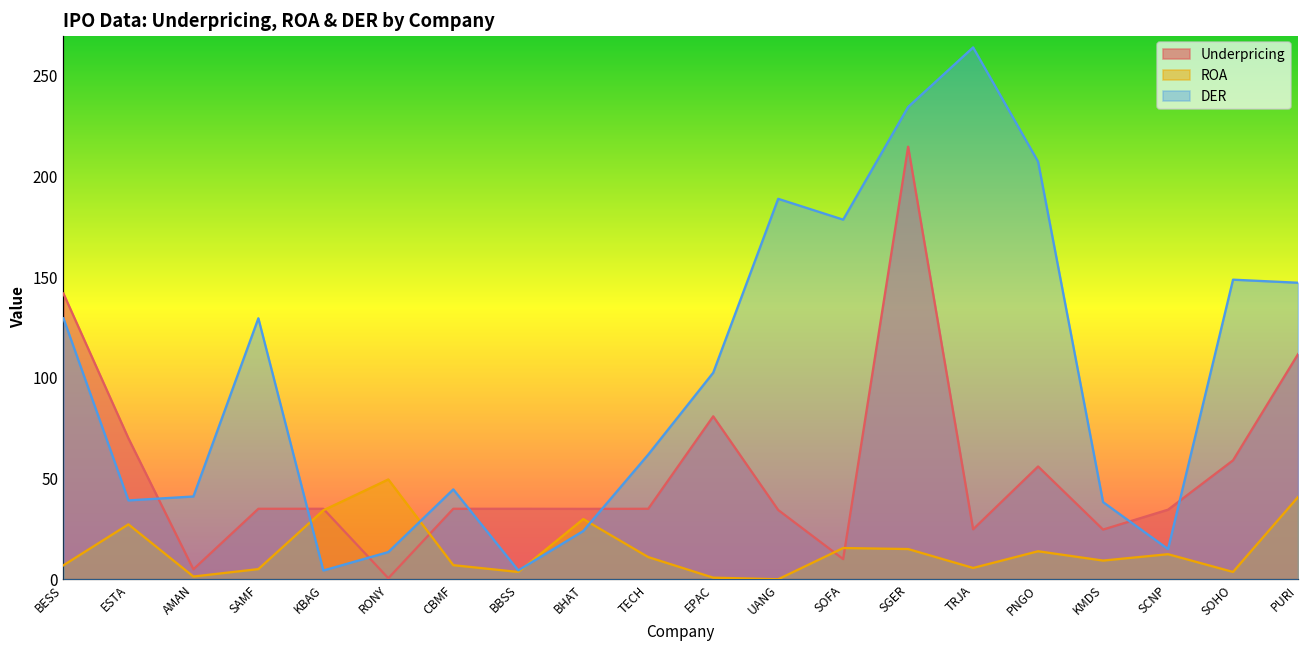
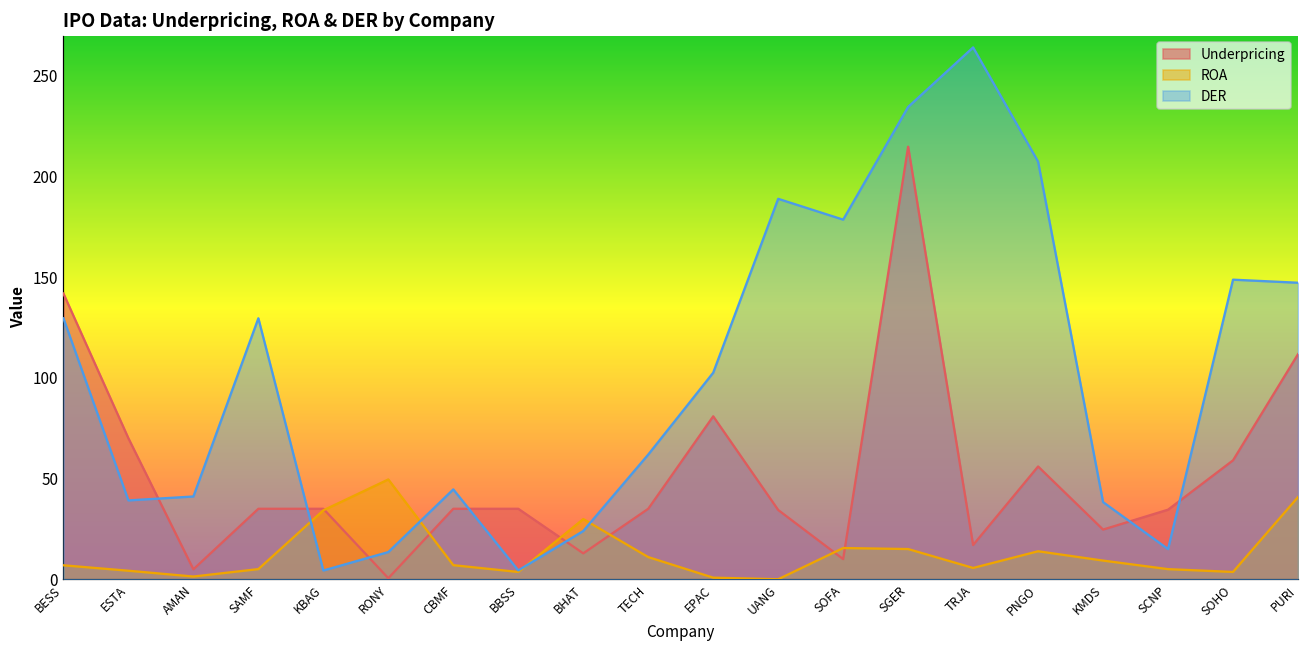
  {
    "Underpricing": {
      "BESS": 142,
      "ESTA": 70,
      "AMAN": 5,
      "SAMF": 35,
      "RONY": 1,
      "CBMF": 35,
      "BBSS": 35,
-     "BHAT": 35,
+     "BHAT": 13,
      "TECH": 35,
      "EPAC": 81,
      "UANG": 34,
      "SOFA": 10,
      "SGER": 215,
-     "TRJA": 25,
+     "TRJA": 17,
      "PNGO": 56,
      "KMDS": 25,
      "SCNP": 35,
      "SOHO": 59,
      "PURI": 112
    },
    "ROA": {
      "BESS": 7,
-     "ESTA": 27,
+     "ESTA": 4,
      "AMAN": 1,
      "SAMF": 5,
      "RONY": 50,
      "CBMF": 7,
      "BHAT": 30,
      "TECH": 11,
      "EPAC": 1,
      "UANG": 0,
      "SOFA": 16,
      "SGER": 15,
      "TRJA": 6,
      "PNGO": 14,
      "KMDS": 9,
-     "SCNP": 12,
+     "SCNP": 5,
      "SOHO": 4,
      "PURI": 41
    },
    "DER": {
      "BESS": 130,
      "ESTA": 39,
      "AMAN": 41,
      "SAMF": 130,
      "KBAG": 4,
      "RONY": 14,
      "CBMF": 45,
      "BHAT": 24,
      "TECH": 62,
      "EPAC": 103,
      "UANG": 189,
      "SOFA": 179,
      "SGER": 235,
      "TRJA": 264,
      "PNGO": 207,
      "KMDS": 38,
      "SCNP": 15,
      "SOHO": 149,
      "PURI": 147
    }
  }
